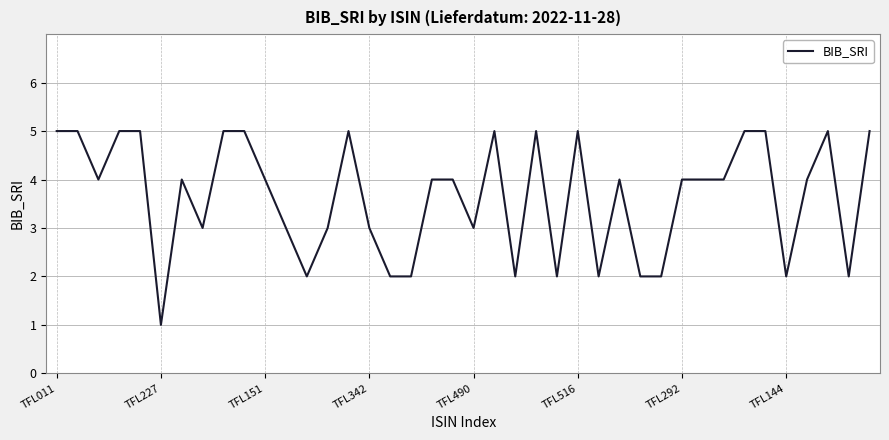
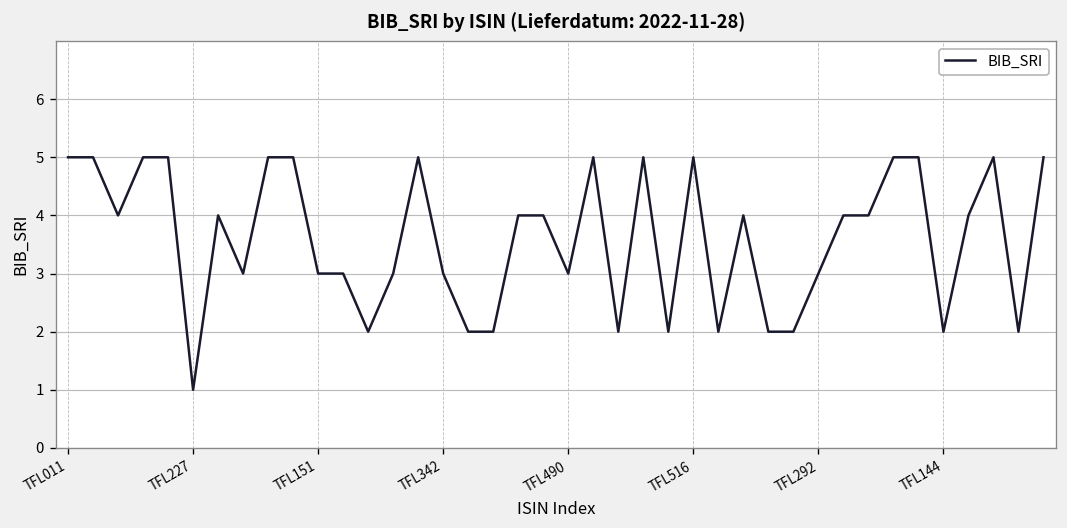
  {
    "TFL011": 5,
    "TFL227": 1,
-   "TFL151": 4,
+   "TFL151": 3,
    "TFL342": 3,
    "TFL490": 3,
    "TFL516": 5,
-   "TFL292": 4,
+   "TFL292": 3,
    "TFL144": 2
  }
